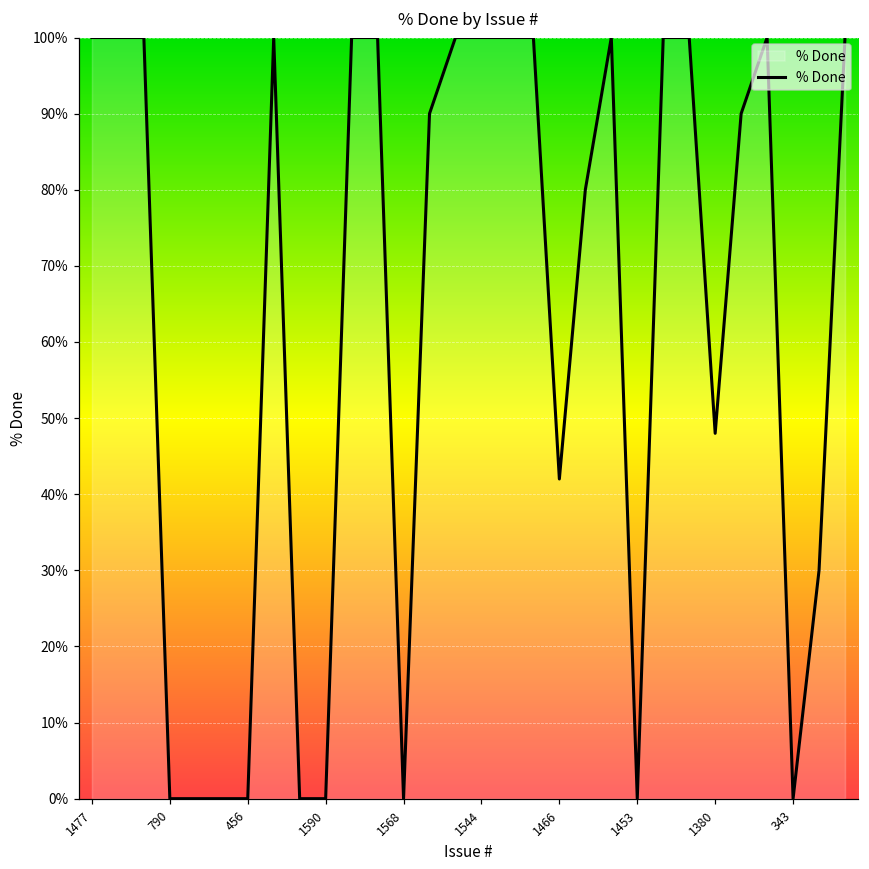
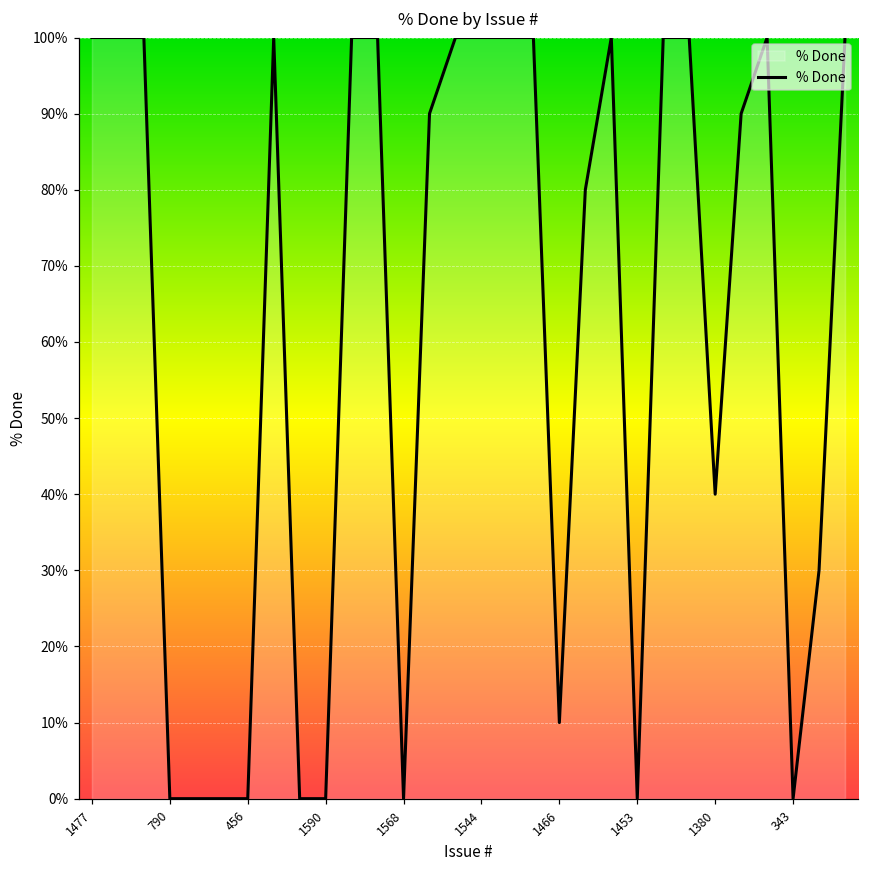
  {
    "1477": "100%",
    "790": "0%",
    "456": "0%",
    "1590": "0%",
    "1568": "0%",
    "1544": "100%",
-   "1466": "42%",
+   "1466": "10%",
    "1453": "0%",
-   "1380": "48%",
+   "1380": "40%",
    "343": "0%"
  }
